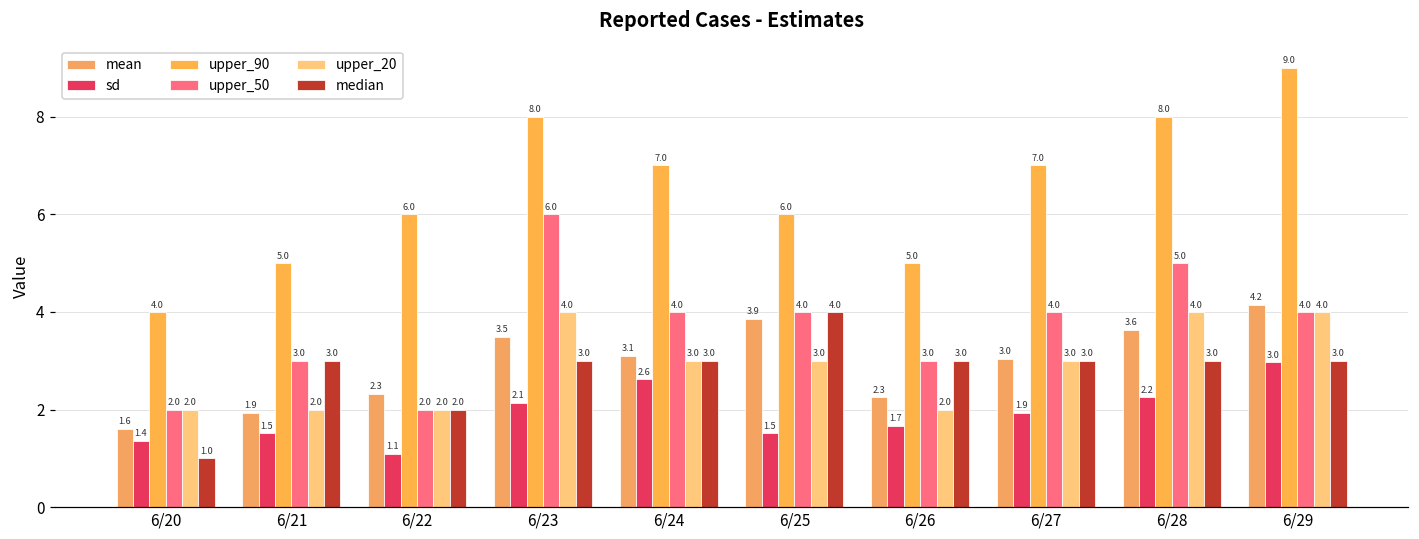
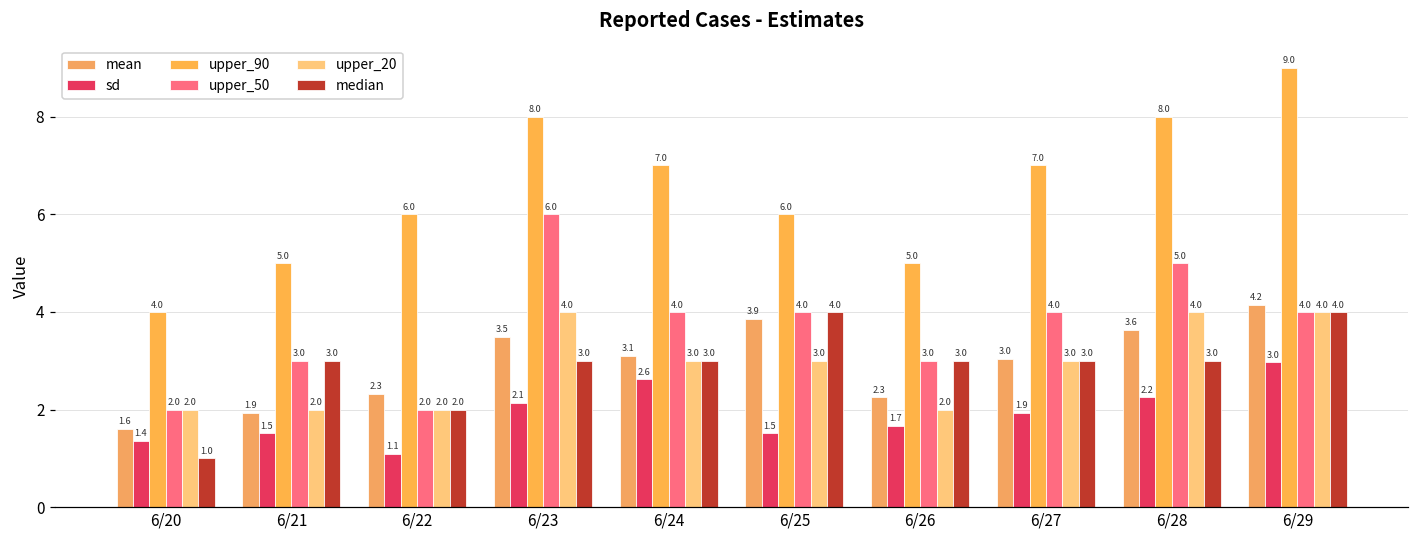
  {
    "sd": {
      "6/20": 1.4,
      "6/21": 1.5,
      "6/22": 1.1,
      "6/23": 2.1,
      "6/24": 2.6,
      "6/25": 1.5,
      "6/26": 1.7,
      "6/27": 1.9,
      "6/28": 2.2,
      "6/29": 3.0
    },
    "upper_50": {
      "6/20": 2.0,
      "6/21": 3.0,
      "6/22": 2.0,
      "6/23": 6.0,
      "6/24": 4.0,
      "6/25": 4.0,
      "6/26": 3.0,
      "6/27": 4.0,
      "6/28": 5.0,
      "6/29": 4.0
    },
    "median": {
      "6/20": 1.0,
      "6/21": 3.0,
      "6/22": 2.0,
      "6/23": 3.0,
      "6/24": 3.0,
      "6/25": 4.0,
      "6/26": 3.0,
      "6/27": 3.0,
      "6/28": 3.0,
-     "6/29": 3.0
+     "6/29": 4.0
    }
  }
